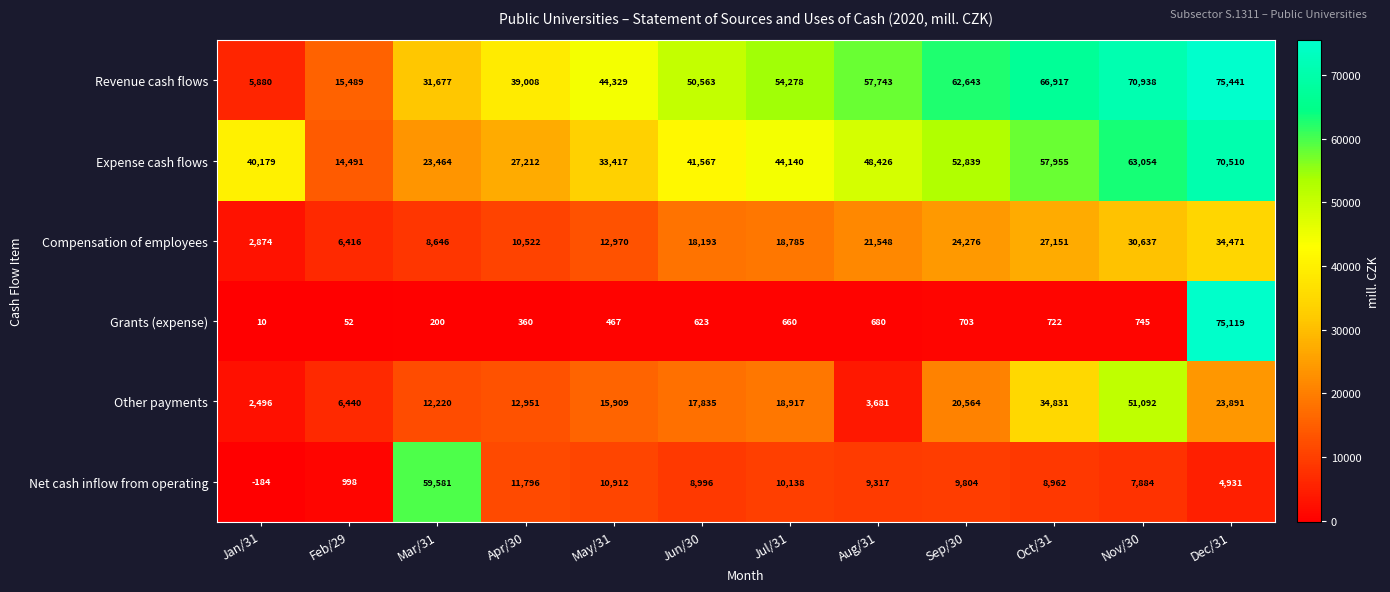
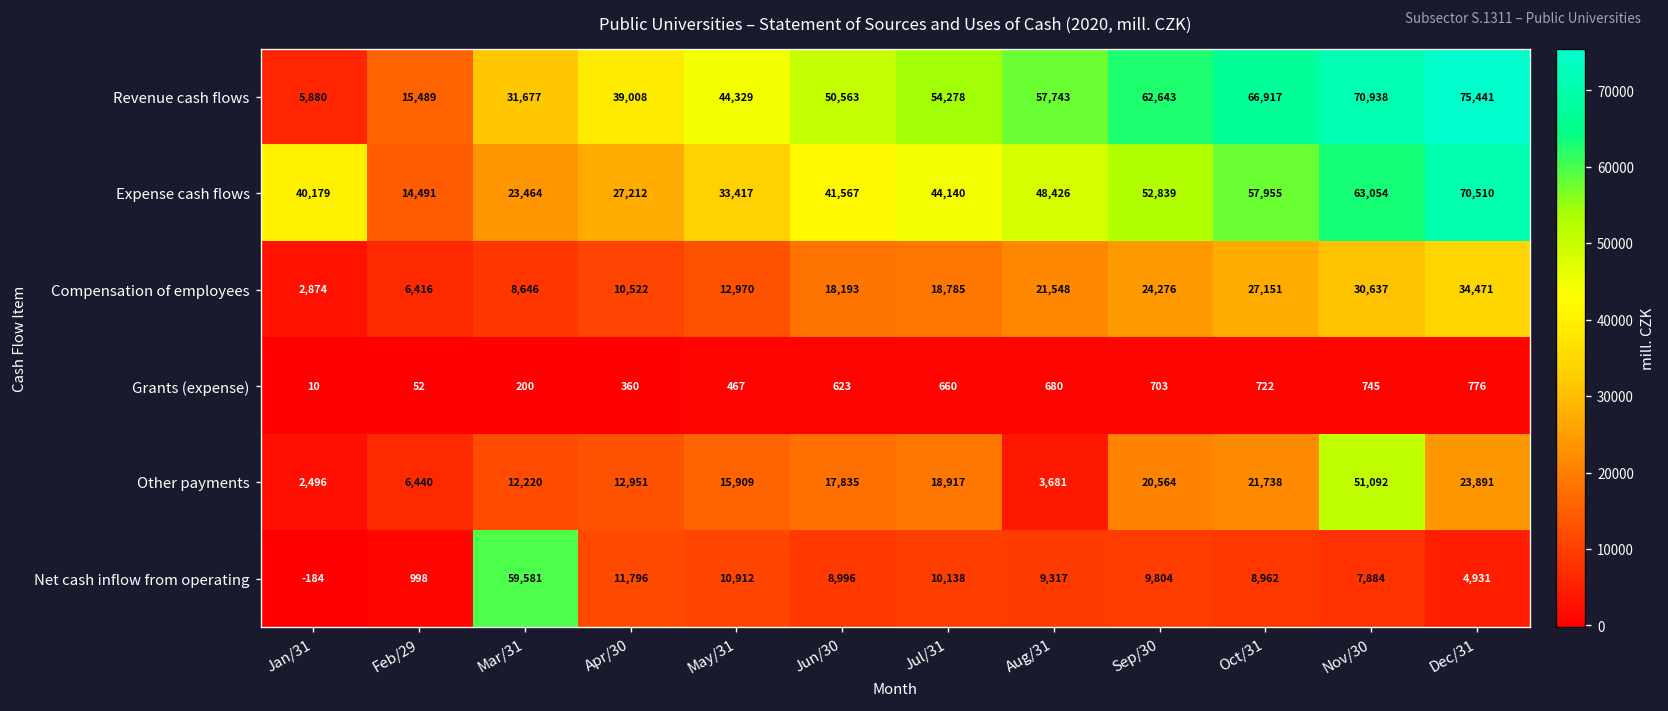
  {
    "Revenue cash flows": {
      "Jan/31": "5,880",
      "Feb/29": "15,489",
      "Mar/31": "31,677",
      "Apr/30": "39,008",
      "May/31": "44,329",
      "Jun/30": "50,563",
      "Jul/31": "54,278",
      "Aug/31": "57,743",
      "Sep/30": "62,643",
      "Oct/31": "66,917",
      "Nov/30": "70,938",
      "Dec/31": "75,441"
    },
    "Expense cash flows": {
      "Jan/31": "40,179",
      "Feb/29": "14,491",
      "Mar/31": "23,464",
      "Apr/30": "27,212",
      "May/31": "33,417",
      "Jun/30": "41,567",
      "Jul/31": "44,140",
      "Aug/31": "48,426",
      "Sep/30": "52,839",
      "Oct/31": "57,955",
      "Nov/30": "63,054",
      "Dec/31": "70,510"
    },
    "Compensation of employees": {
      "Jan/31": "2,874",
      "Feb/29": "6,416",
      "Mar/31": "8,646",
      "Apr/30": "10,522",
      "May/31": "12,970",
      "Jun/30": "18,193",
      "Jul/31": "18,785",
      "Aug/31": "21,548",
      "Sep/30": "24,276",
      "Oct/31": "27,151",
      "Nov/30": "30,637",
      "Dec/31": "34,471"
    },
    "Grants (expense)": {
      "Jan/31": "10",
      "Feb/29": "52",
      "Mar/31": "200",
      "Apr/30": "360",
      "May/31": "467",
      "Jun/30": "623",
      "Jul/31": "660",
      "Aug/31": "680",
      "Sep/30": "703",
      "Oct/31": "722",
      "Nov/30": "745",
-     "Dec/31": "75,119"
+     "Dec/31": "776"
    },
    "Other payments": {
      "Jan/31": "2,496",
      "Feb/29": "6,440",
      "Mar/31": "12,220",
      "Apr/30": "12,951",
      "May/31": "15,909",
      "Jun/30": "17,835",
      "Jul/31": "18,917",
      "Aug/31": "3,681",
      "Sep/30": "20,564",
-     "Oct/31": "34,831",
+     "Oct/31": "21,738",
      "Nov/30": "51,092",
      "Dec/31": "23,891"
    },
    "Net cash inflow from operating": {
      "Jan/31": "-184",
      "Feb/29": "998",
      "Mar/31": "59,581",
      "Apr/30": "11,796",
      "May/31": "10,912",
      "Jun/30": "8,996",
      "Jul/31": "10,138",
      "Aug/31": "9,317",
      "Sep/30": "9,804",
      "Oct/31": "8,962",
      "Nov/30": "7,884",
      "Dec/31": "4,931"
    }
  }
